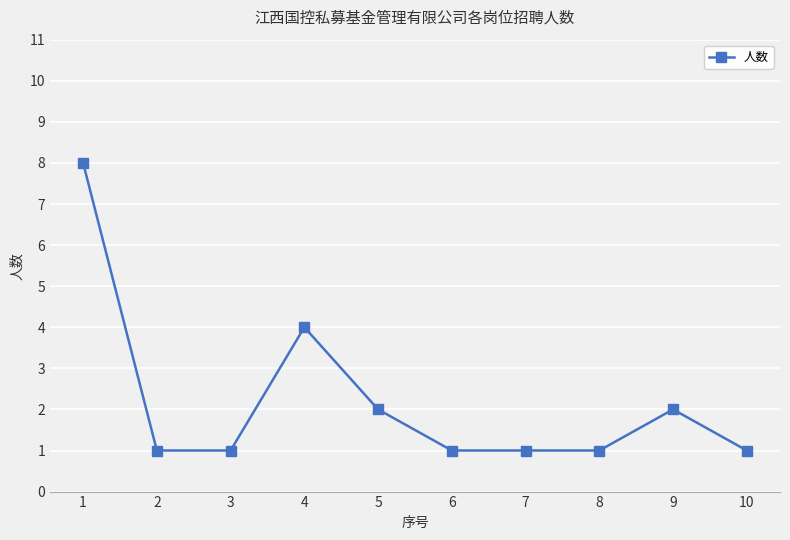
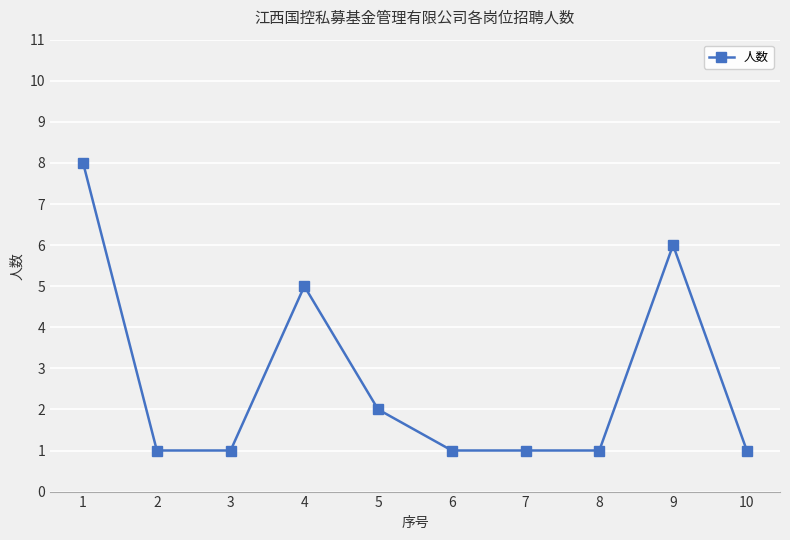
  {
    "1": 8,
    "2": 1,
    "3": 1,
-   "4": 4,
+   "4": 5,
    "5": 2,
    "6": 1,
    "7": 1,
    "8": 1,
-   "9": 2,
+   "9": 6,
    "10": 1
  }
